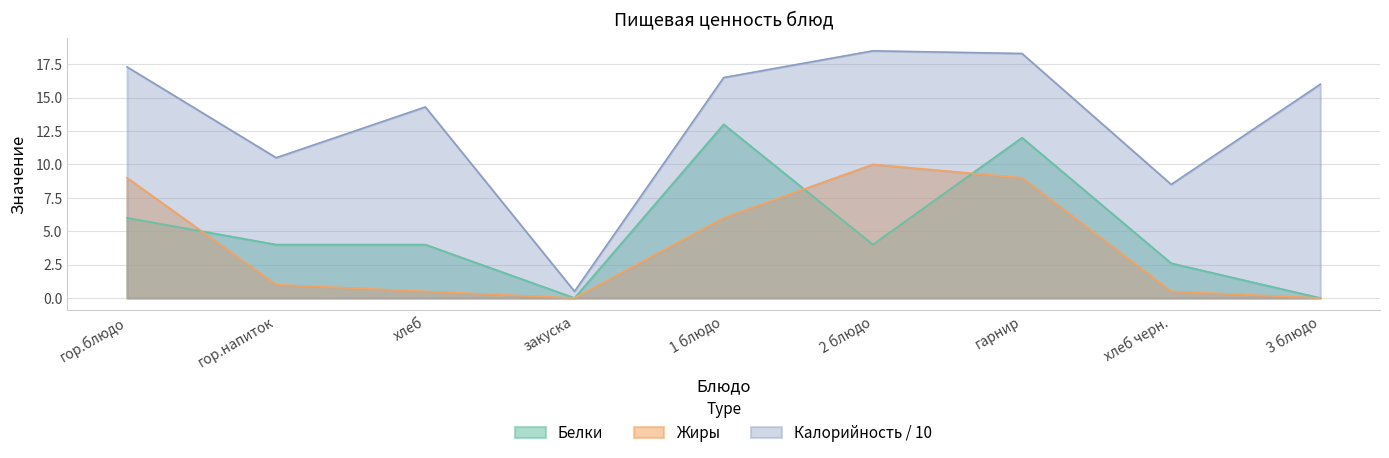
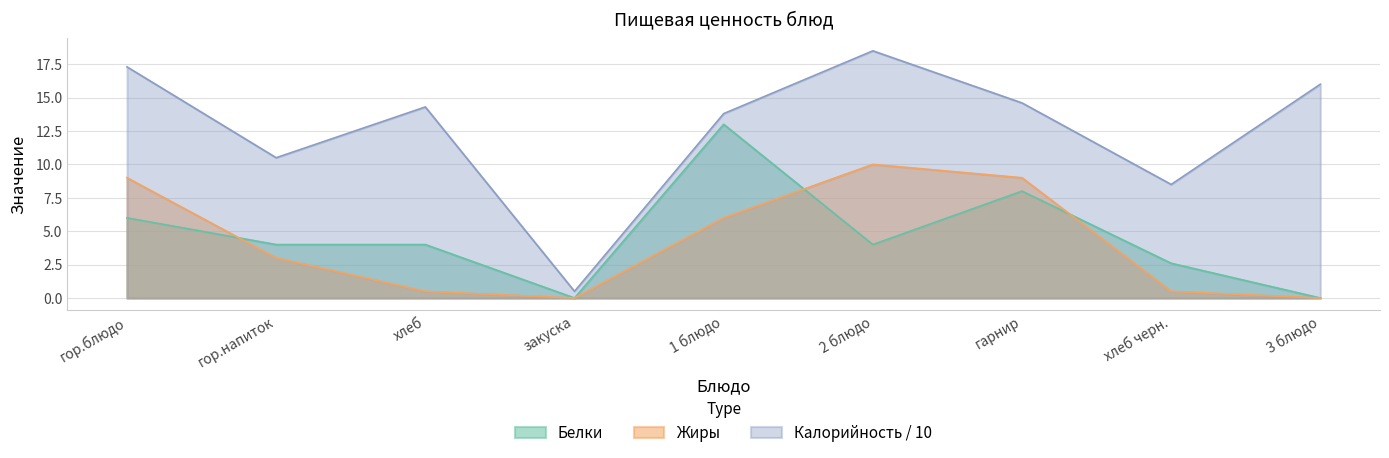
  {
    "Белки": {
      "гор.блюдо": 6,
      "гор.напиток": 4,
      "хлеб": 4,
      "1 блюдо": 13,
      "2 блюдо": 4,
-     "гарнир": 12,
+     "гарнир": 8,
      "хлеб черн.": 2.6
    },
    "Жиры": {
      "гор.блюдо": 9,
-     "гор.напиток": 1,
+     "гор.напиток": 3,
      "хлеб": 0.5,
      "1 блюдо": 6,
      "2 блюдо": 10,
      "гарнир": 9,
      "хлеб черн.": 0.5
    },
    "Калорийность / 10": {
      "гор.блюдо": 17.3,
      "гор.напиток": 10.5,
      "хлеб": 14.3,
      "закуска": 0.5,
-     "1 блюдо": 16.5,
+     "1 блюдо": 13.8,
      "2 блюдо": 18.5,
-     "гарнир": 18.3,
+     "гарнир": 14.6,
      "хлеб черн.": 8.5,
      "3 блюдо": 16.0
    }
  }
